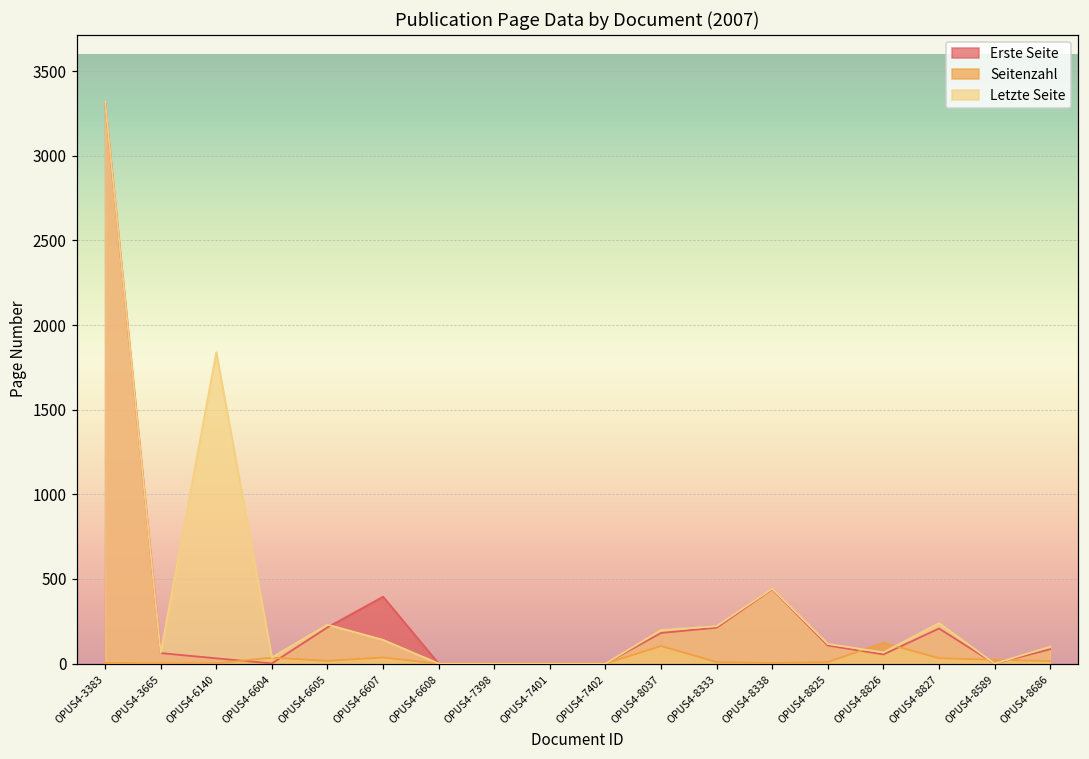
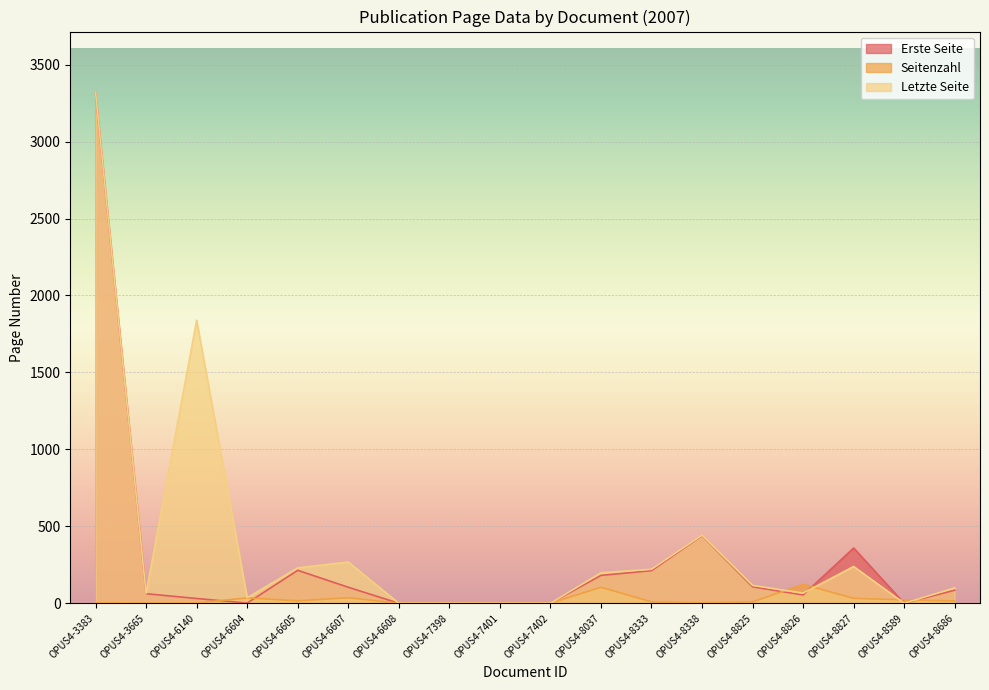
  {
    "Erste Seite": {
      "OPUS4-6140": 30,
      "OPUS4-6604": 0,
-     "OPUS4-6607": 400,
+     "OPUS4-6607": 100,
      "OPUS4-8037": 180,
-     "OPUS4-8827": 210
+     "OPUS4-8827": 360
    },
    "Seitenzahl": {
      "OPUS4-3383": 0,
      "OPUS4-3665": 0,
      "OPUS4-6140": 0,
      "OPUS4-6605": 20,
      "OPUS4-6607": 40,
      "OPUS4-8037": 100,
      "OPUS4-8333": 10,
      "OPUS4-8338": 0,
      "OPUS4-8825": 10,
      "OPUS4-8826": 120,
      "OPUS4-8827": 30,
      "OPUS4-8589": 20,
      "OPUS4-8686": 20
    },
    "Letzte Seite": {
      "OPUS4-6140": 1840,
-     "OPUS4-6607": 140,
+     "OPUS4-6607": 270,
      "OPUS4-8037": 200,
      "OPUS4-8827": 240
    }
  }
